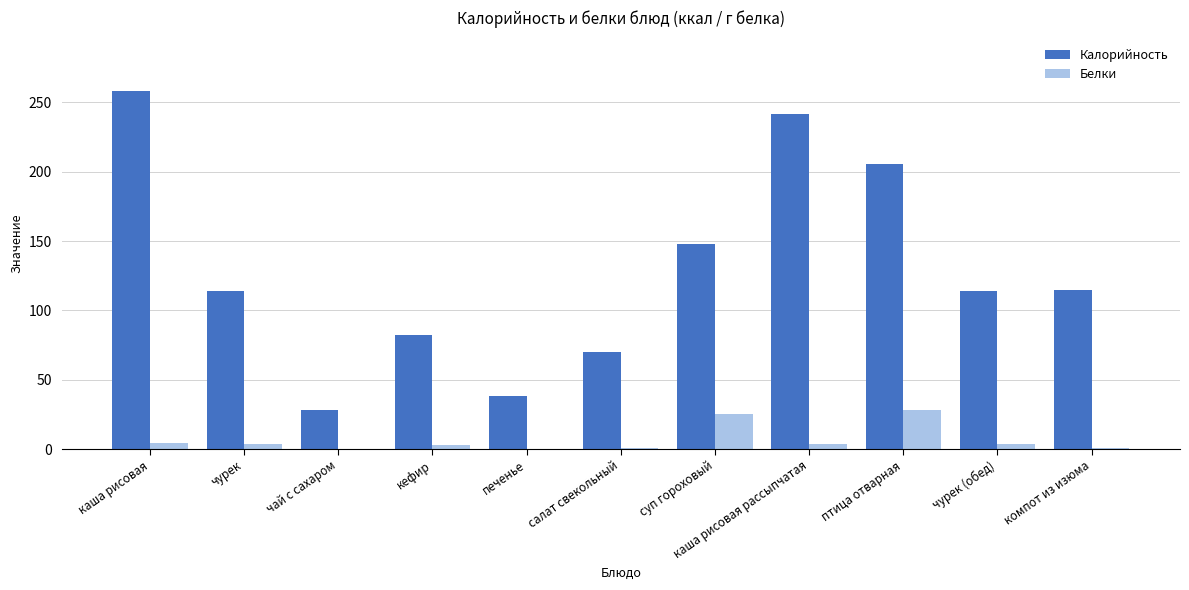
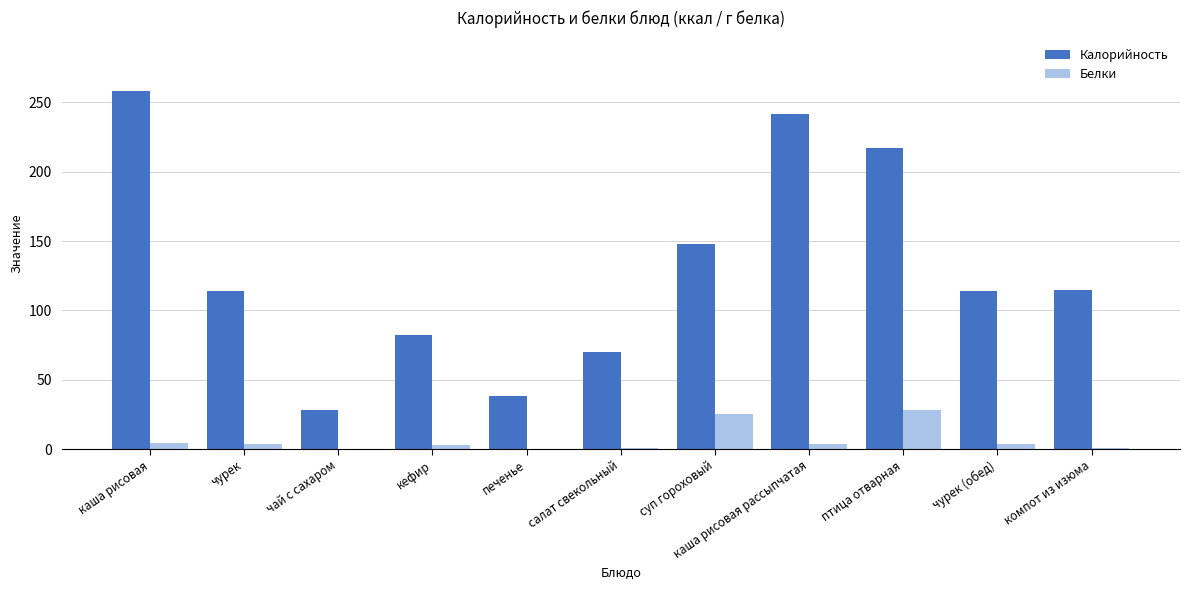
  {
    "Калорийность": {
      "каша рисовая": 258,
      "чурек": 114,
      "чай с сахаром": 28,
      "кефир": 82,
      "печенье": 39,
      "салат свекольный": 70,
      "суп гороховый": 148,
      "каша рисовая рассыпчатая": 242,
-     "птица отварная": 206,
+     "птица отварная": 217,
      "чурек (обед)": 114,
      "компот из изюма": 115
    },
    "Белки": {
      "каша рисовая": 5,
      "чурек": 4,
      "кефир": 3,
      "суп гороховый": 25,
      "каша рисовая рассыпчатая": 4,
      "птица отварная": 28,
      "чурек (обед)": 4
    }
  }
